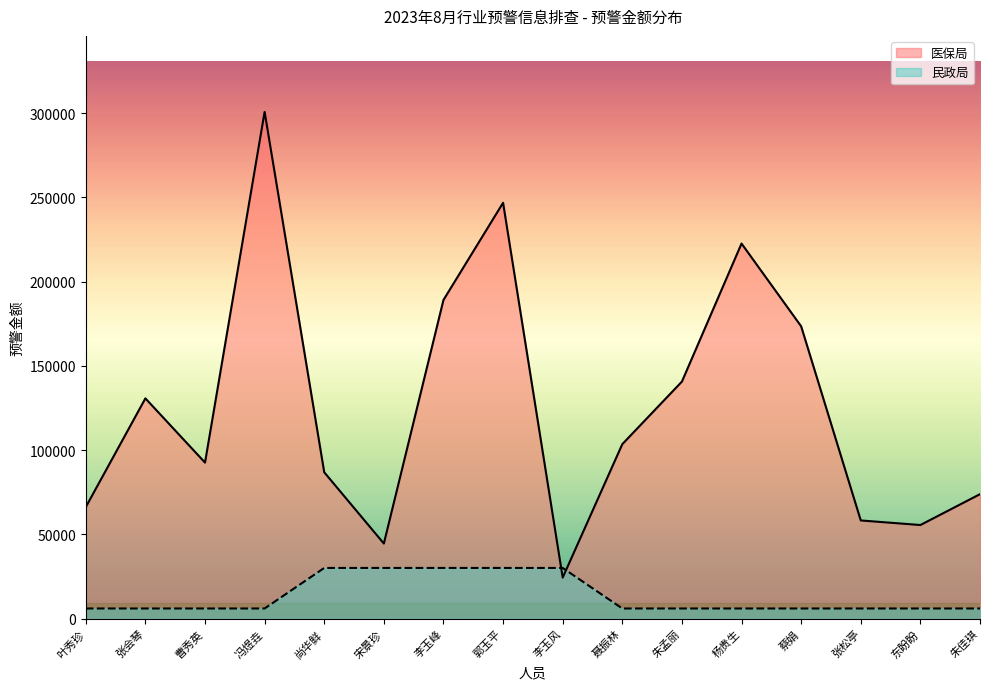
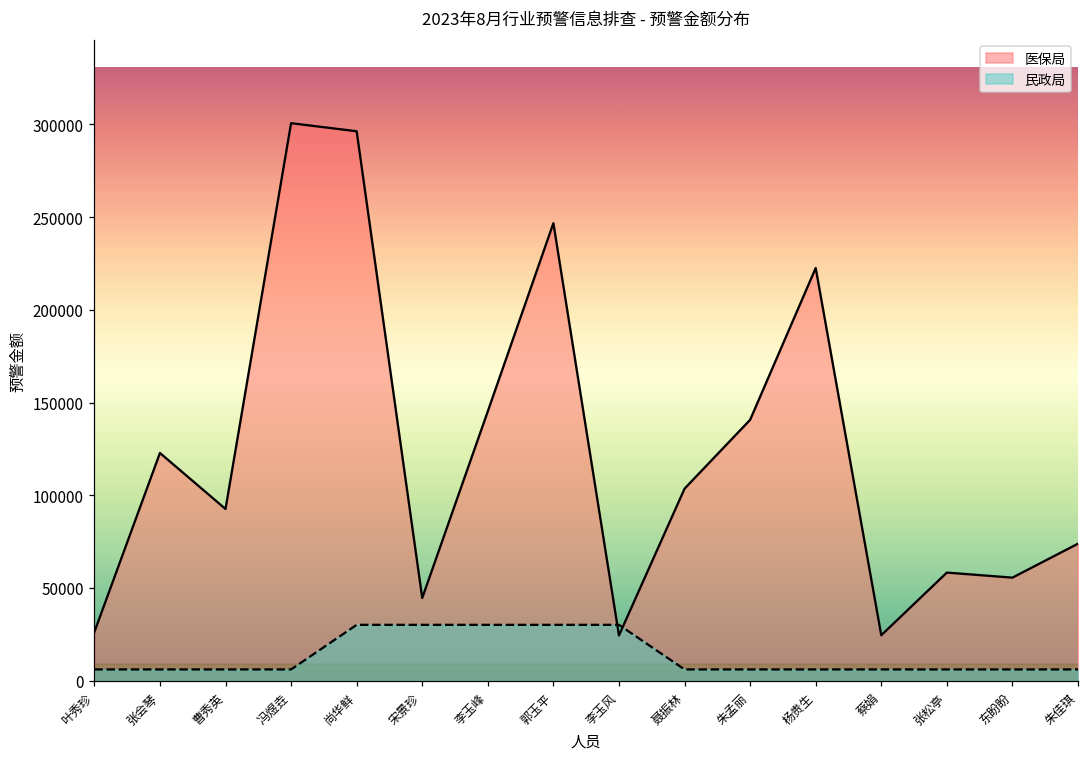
  {
    "医保局": {
-     "叶秀珍": 66000,
-     "张会琴": 131000,
+     "叶秀珍": 26000,
+     "张会琴": 123000,
      "曹秀英": 93000,
      "冯煜垚": 301000,
-     "尚华鲜": 87000,
+     "尚华鲜": 296000,
      "宋景珍": 45000,
-     "李玉峰": 189000,
+     "李玉峰": 145000,
      "郭玉平": 247000,
      "李玉风": 24000,
      "聂振林": 104000,
      "朱孟丽": 141000,
      "杨贵生": 223000,
-     "蔡娟": 173000,
+     "蔡娟": 24000,
      "张松亭": 58000,
      "东盼盼": 56000,
      "朱佳琪": 74000
    },
    "民政局": {
      "叶秀珍": 6000,
      "张会琴": 6000,
      "曹秀英": 6000,
      "冯煜垚": 6000,
      "尚华鲜": 30000,
      "宋景珍": 30000,
      "李玉峰": 30000,
      "郭玉平": 30000,
      "李玉风": 30000,
      "聂振林": 6000,
      "朱孟丽": 6000,
      "杨贵生": 6000,
      "蔡娟": 6000,
      "张松亭": 6000,
      "东盼盼": 6000,
      "朱佳琪": 6000
    }
  }
